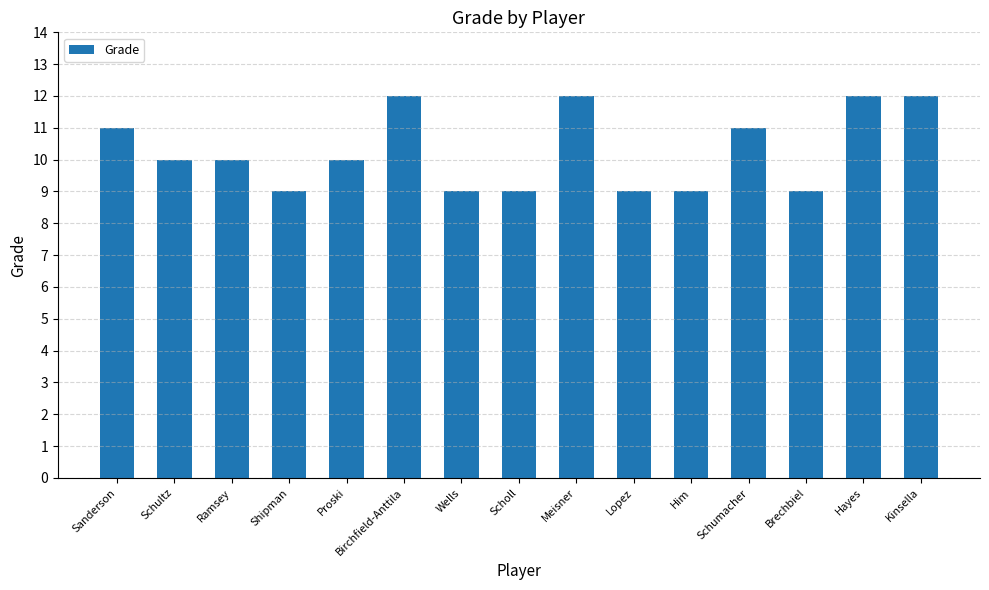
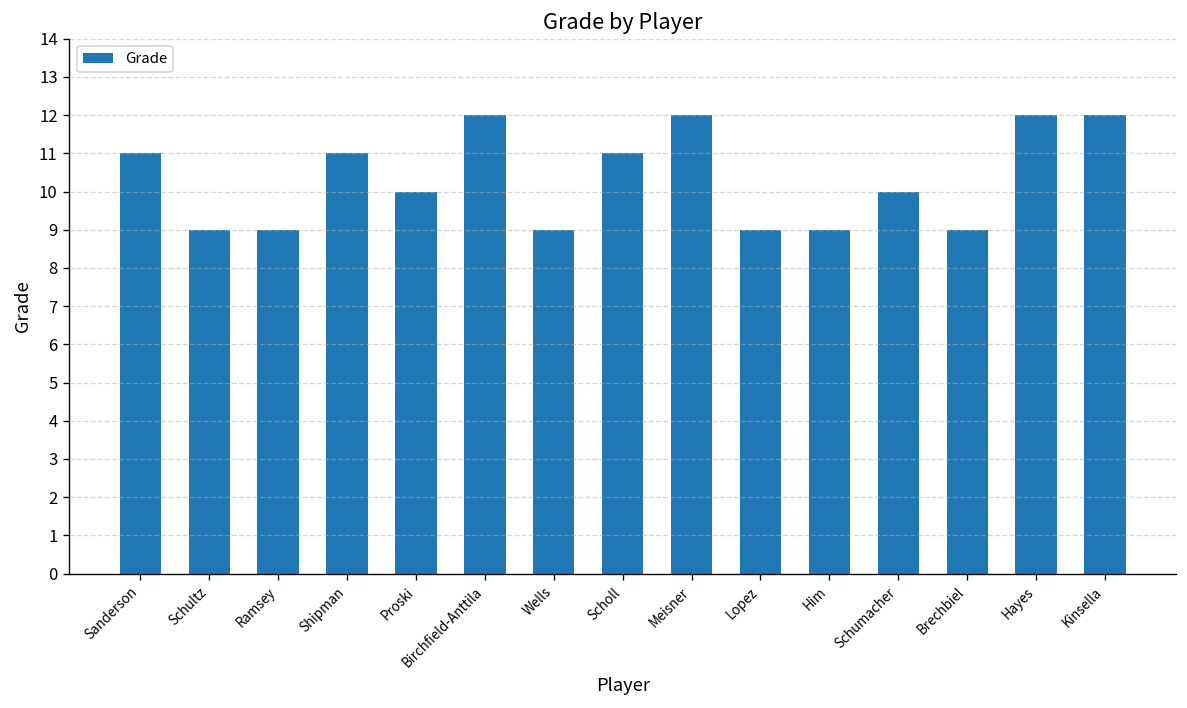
  {
    "Sanderson": 11,
-   "Schultz": 10,
-   "Ramsey": 10,
-   "Shipman": 9,
+   "Schultz": 9,
+   "Ramsey": 9,
+   "Shipman": 11,
    "Proski": 10,
    "Birchfield-Anttila": 12,
    "Wells": 9,
-   "Scholl": 9,
+   "Scholl": 11,
    "Meisner": 12,
    "Lopez": 9,
    "Him": 9,
-   "Schumacher": 11,
+   "Schumacher": 10,
    "Brechbiel": 9,
    "Hayes": 12,
    "Kinsella": 12
  }
